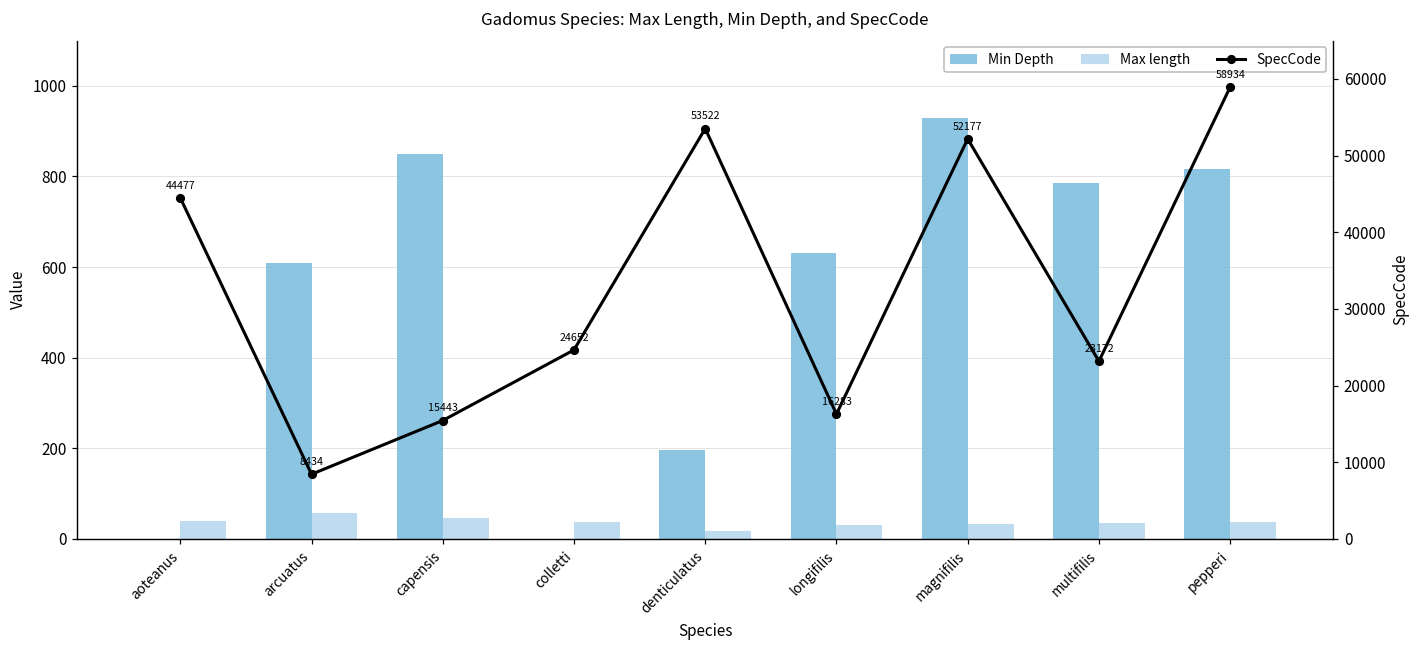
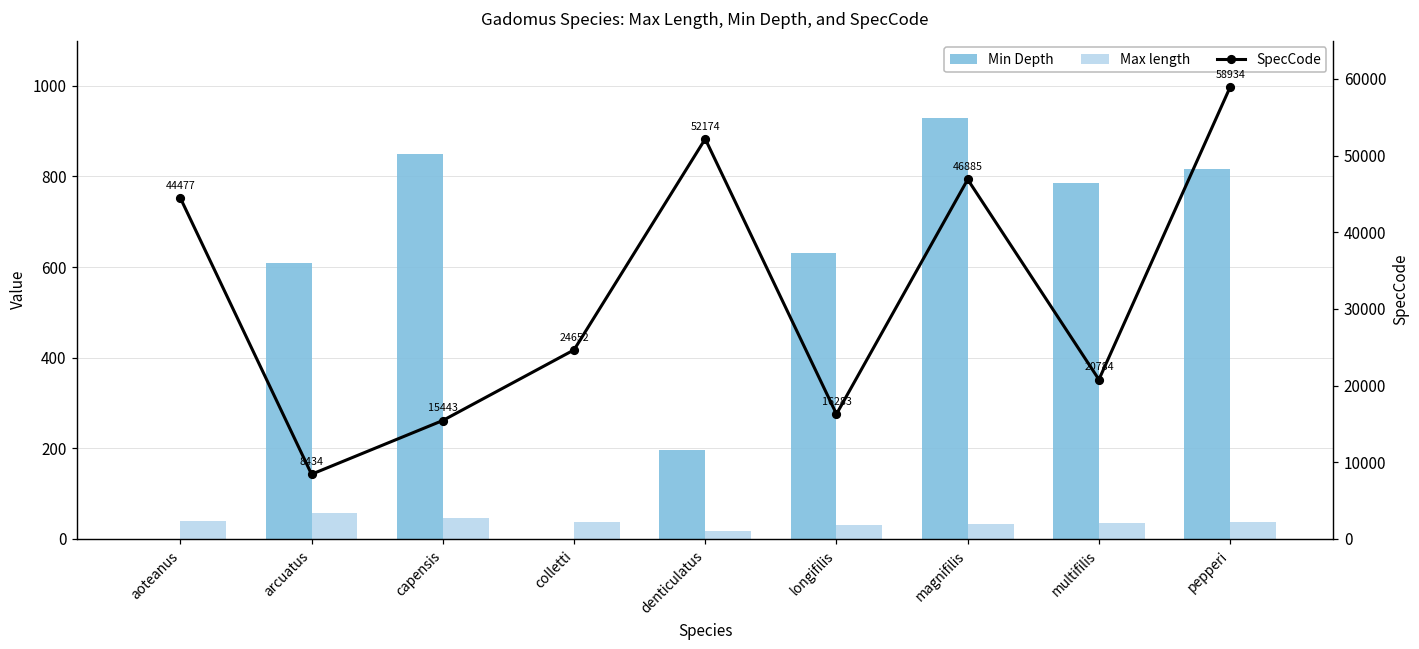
  {
    "SpecCode": {
      "aoteanus": 44477,
      "arcuatus": 8434,
      "capensis": 15443,
      "colletti": 24652,
-     "denticulatus": 53522,
+     "denticulatus": 52174,
      "longifilis": 16283,
-     "magnifilis": 52177,
-     "multifilis": 23172
+     "magnifilis": 46885,
+     "multifilis": 20784
    }
  }
